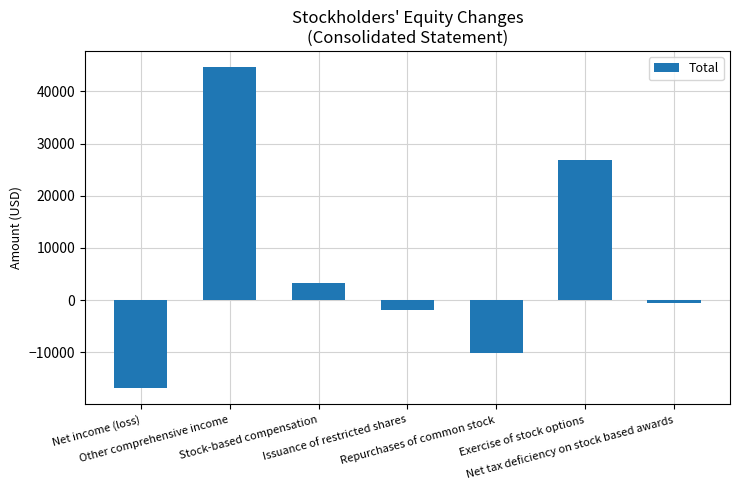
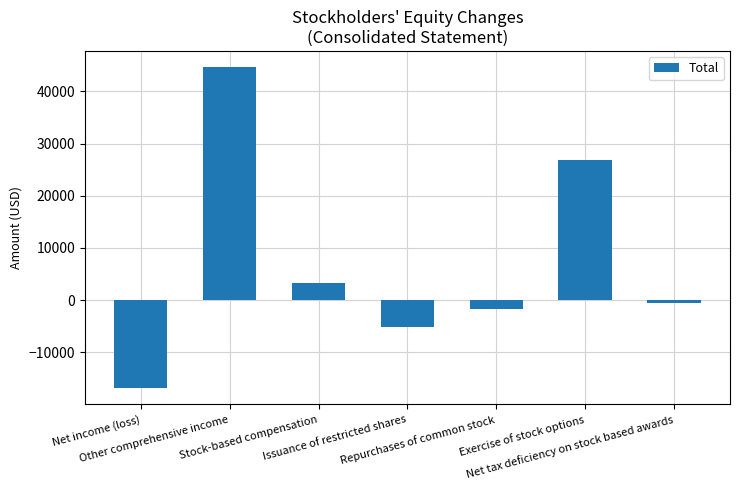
  {
    "Net income (loss)": -17000,
    "Other comprehensive income": 45000,
    "Stock-based compensation": 3000,
-   "Issuance of restricted shares": -2000,
-   "Repurchases of common stock": -10000,
+   "Issuance of restricted shares": -5000,
+   "Repurchases of common stock": -2000,
    "Exercise of stock options": 27000,
    "Net tax deficiency on stock based awards": -1000
  }
